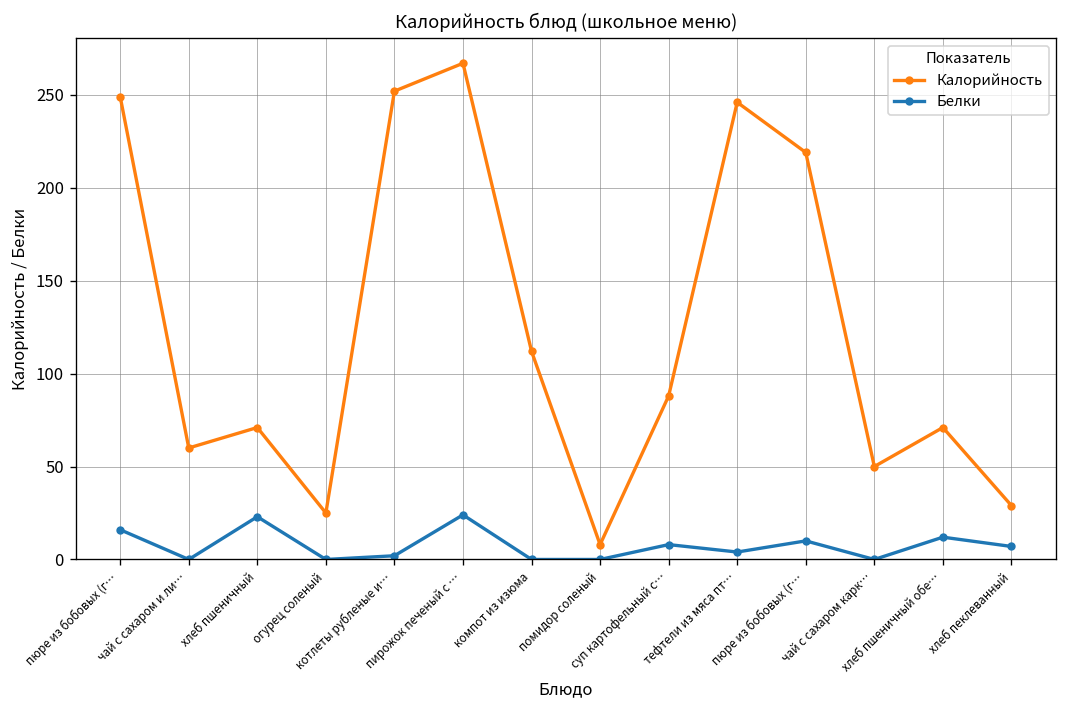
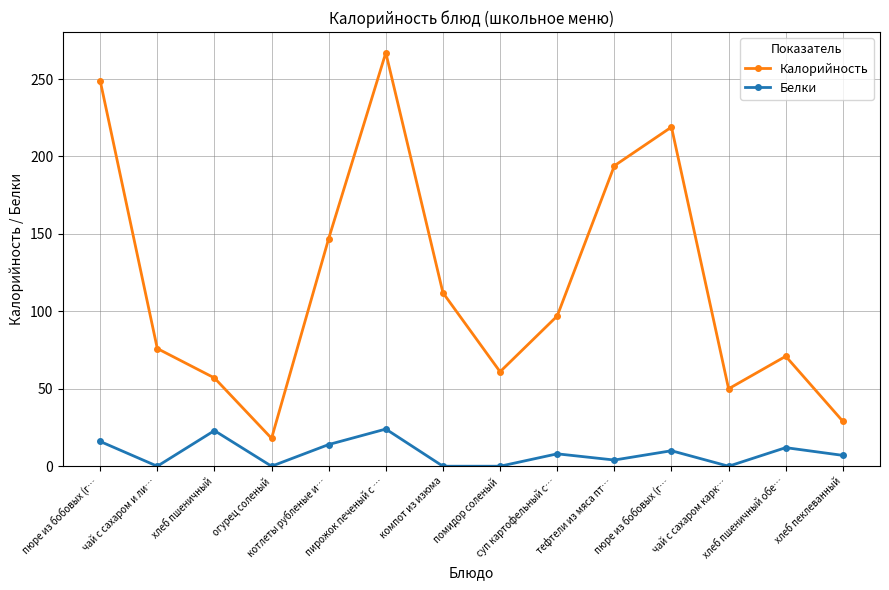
  {
    "Калорийность": {
-     "чай с сахаром и ли…": 60,
-     "хлеб пшеничный": 71,
-     "огурец соленый": 25,
-     "котлеты рубленые и…": 252,
+     "чай с сахаром и ли…": 76,
+     "хлеб пшеничный": 57,
+     "огурец соленый": 18,
+     "котлеты рубленые и…": 147,
      "пирожок печеный с …": 267,
      "компот из изюма": 112,
-     "помидор соленый": 8,
-     "суп картофельный с…": 88,
-     "тефтели из мяса пт…": 246,
+     "помидор соленый": 61,
+     "суп картофельный с…": 97,
+     "тефтели из мяса пт…": 194,
      "чай с сахаром карк…": 50,
      "хлеб пшеничный обе…": 71,
      "хлеб пеклеванный": 29
    },
    "Белки": {
      "чай с сахаром и ли…": 0,
      "хлеб пшеничный": 23,
      "огурец соленый": 0,
-     "котлеты рубленые и…": 2,
+     "котлеты рубленые и…": 14,
      "пирожок печеный с …": 24,
      "компот из изюма": 0,
      "помидор соленый": 0,
      "суп картофельный с…": 8,
      "тефтели из мяса пт…": 4,
      "чай с сахаром карк…": 0,
      "хлеб пшеничный обе…": 12,
      "хлеб пеклеванный": 7
    }
  }
